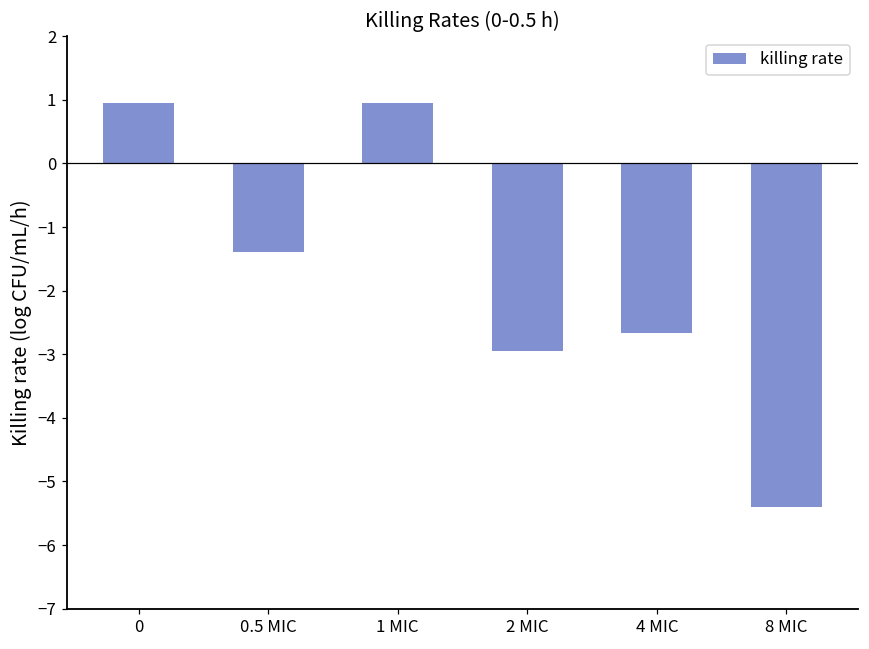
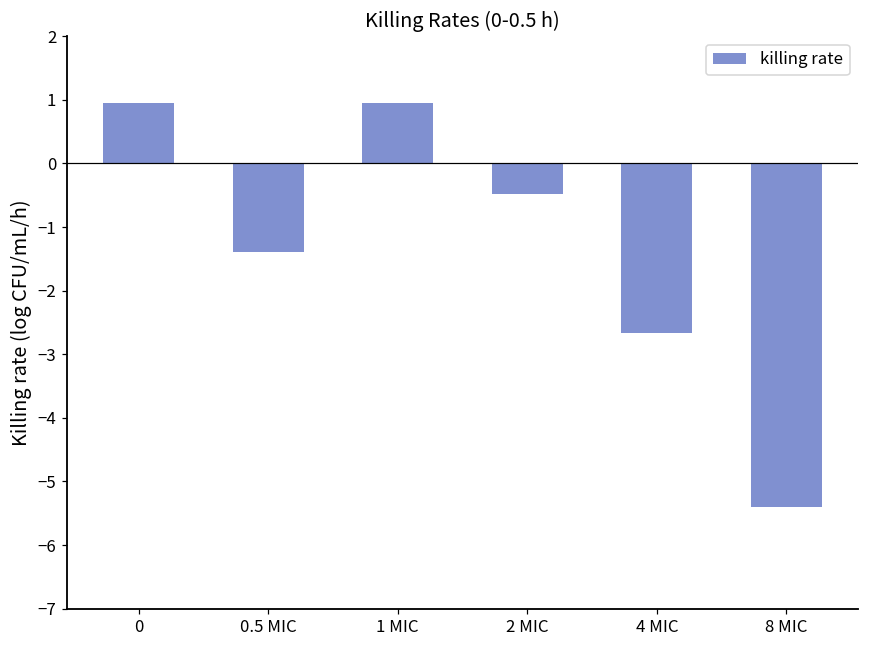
  {
    "0": 1.0,
    "0.5 MIC": -1.4,
    "1 MIC": 1.0,
-   "2 MIC": -2.9,
+   "2 MIC": -0.5,
    "4 MIC": -2.7,
    "8 MIC": -5.4
  }
